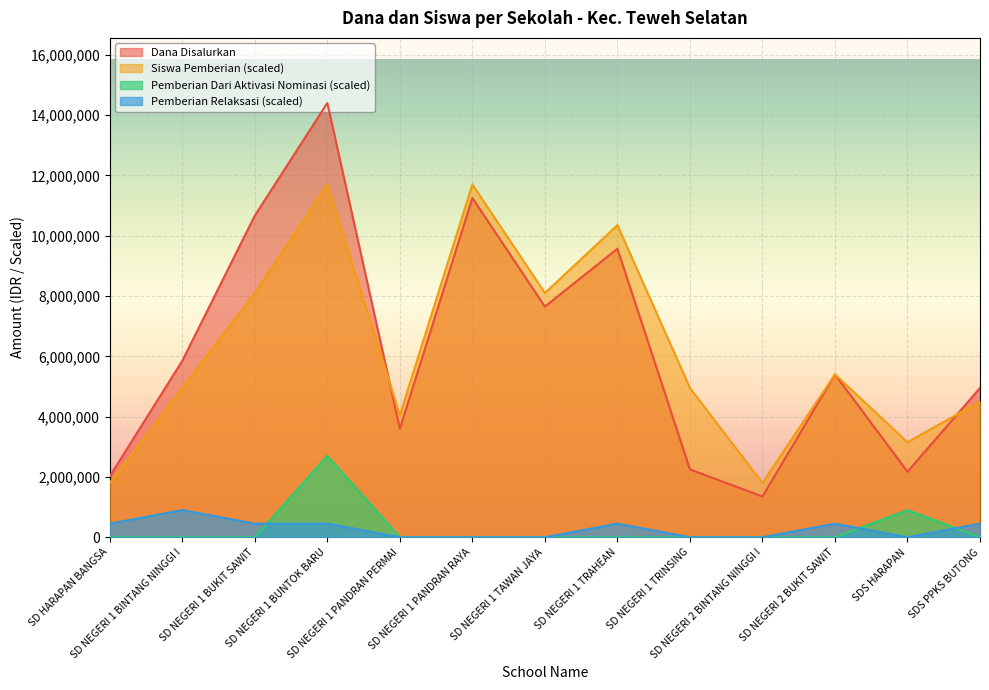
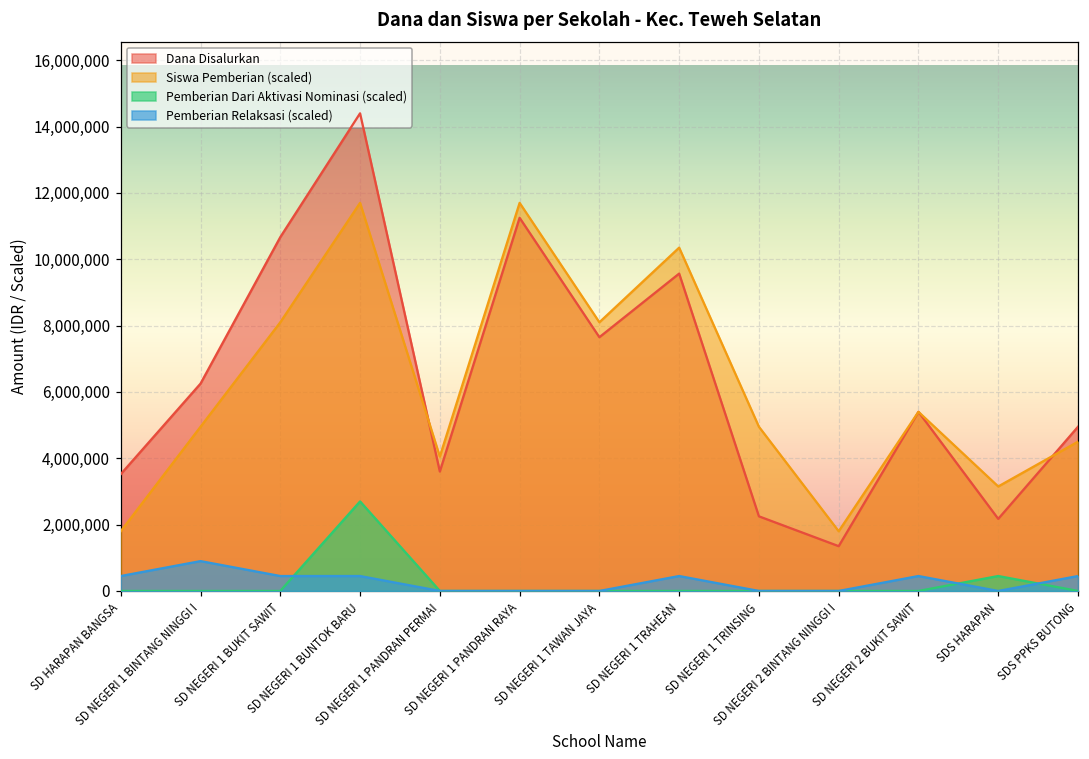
  {
    "Dana Disalurkan": {
-     "SD HARAPAN BANGSA": "2,000,000",
-     "SD NEGERI 1 BINTANG NINGGI I": "5,900,000",
+     "SD HARAPAN BANGSA": "3,500,000",
+     "SD NEGERI 1 BINTANG NINGGI I": "6,300,000",
      "SD NEGERI 1 BUKIT SAWIT": "10,700,000",
      "SD NEGERI 1 PANDRAN PERMAI": "3,600,000",
      "SD NEGERI 1 PANDRAN RAYA": "11,300,000",
      "SD NEGERI 1 TAWAN JAYA": "7,700,000",
      "SD NEGERI 1 TRAHEAN": "9,600,000",
      "SD NEGERI 1 TRINSING": "2,300,000",
      "SD NEGERI 2 BINTANG NINGGI I": "1,400,000",
      "SDS HARAPAN": "2,200,000",
      "SDS PPKS BUTONG": "5,000,000"
    },
    "Siswa Pemberian (scaled)": {
      "SD HARAPAN BANGSA": "1,800,000",
      "SD NEGERI 1 BINTANG NINGGI I": "5,000,000",
      "SD NEGERI 1 BUKIT SAWIT": "8,100,000",
      "SD NEGERI 1 BUNTOK BARU": "11,700,000",
      "SD NEGERI 1 PANDRAN PERMAI": "4,100,000",
      "SD NEGERI 1 PANDRAN RAYA": "11,700,000",
      "SD NEGERI 1 TAWAN JAYA": "8,100,000",
      "SD NEGERI 1 TRAHEAN": "10,400,000",
      "SD NEGERI 1 TRINSING": "5,000,000",
      "SD NEGERI 2 BINTANG NINGGI I": "1,800,000",
      "SDS HARAPAN": "3,200,000",
      "SDS PPKS BUTONG": "4,500,000"
    },
    "Pemberian Dari Aktivasi Nominasi (scaled)": {
      "SD HARAPAN BANGSA": "0",
      "SD NEGERI 1 BINTANG NINGGI I": "0",
      "SD NEGERI 1 BUKIT SAWIT": "0",
      "SD NEGERI 1 BUNTOK BARU": "2,700,000",
      "SD NEGERI 1 TRAHEAN": "0",
      "SD NEGERI 2 BUKIT SAWIT": "0",
-     "SDS HARAPAN": "900,000",
+     "SDS HARAPAN": "500,000",
      "SDS PPKS BUTONG": "0"
    },
    "Pemberian Relaksasi (scaled)": {
      "SD HARAPAN BANGSA": "500,000",
      "SD NEGERI 1 BINTANG NINGGI I": "900,000",
      "SD NEGERI 1 BUKIT SAWIT": "500,000",
      "SD NEGERI 1 BUNTOK BARU": "500,000",
      "SD NEGERI 1 TRAHEAN": "500,000",
      "SD NEGERI 2 BUKIT SAWIT": "500,000",
      "SDS HARAPAN": "0",
      "SDS PPKS BUTONG": "500,000"
    }
  }
